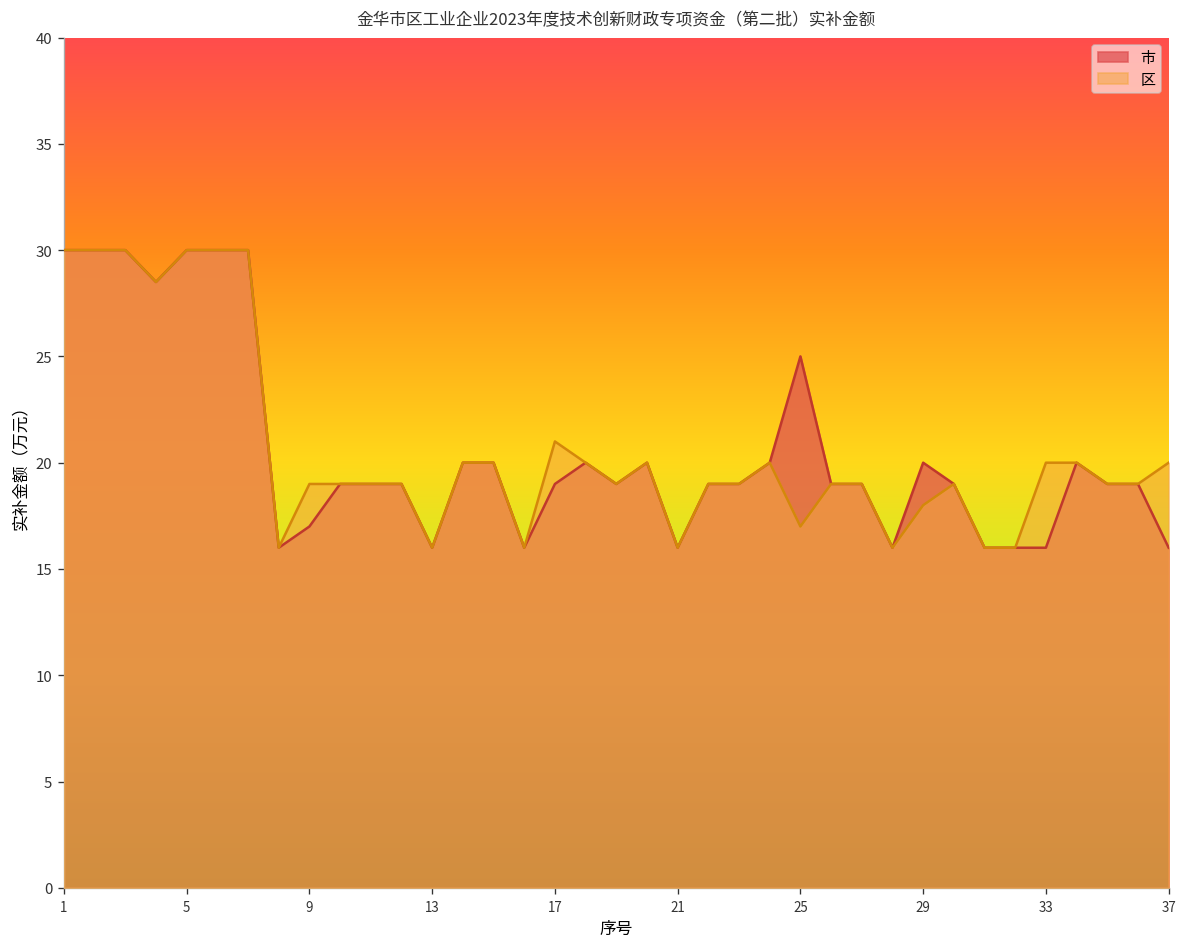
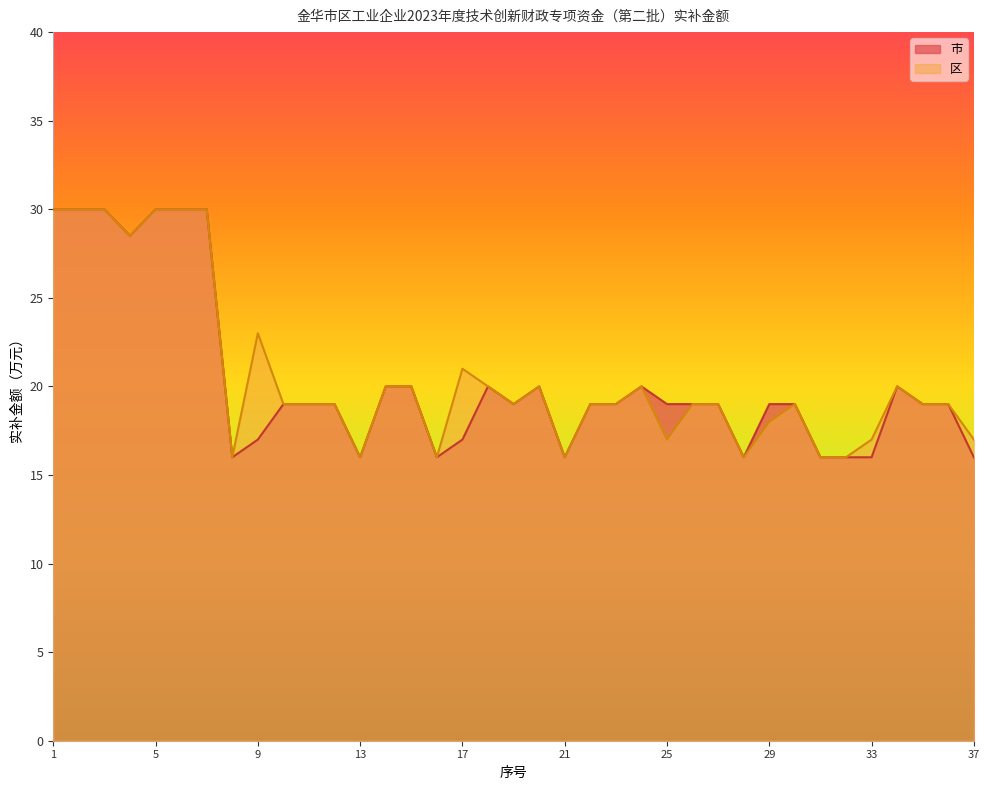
  {
    "市": {
      "9": 17,
-     "17": 19,
-     "25": 25,
-     "29": 20,
+     "17": 17,
+     "25": 19,
+     "29": 19,
      "33": 16,
      "37": 16
    },
    "区": {
-     "9": 19,
+     "9": 23,
      "17": 21,
      "25": 17,
      "29": 18,
-     "33": 20,
-     "37": 20
+     "33": 17,
+     "37": 17
    }
  }
